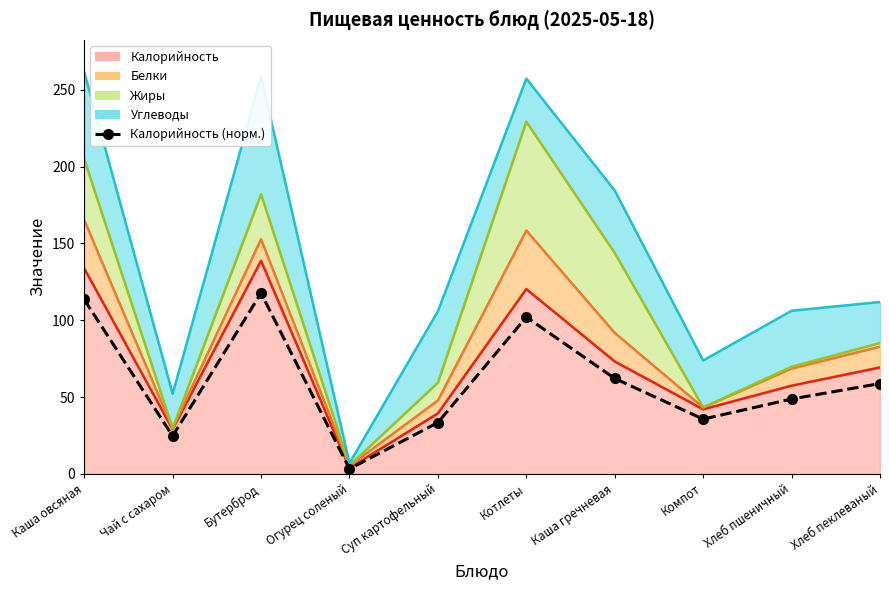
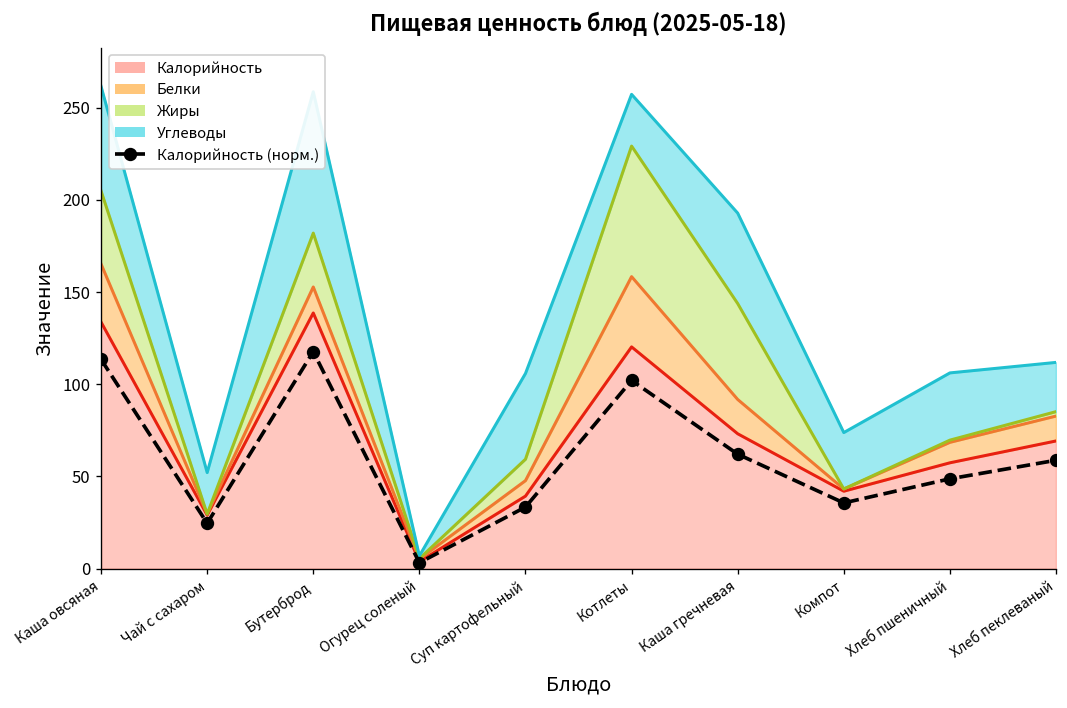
  {
    "Жиры": {
      "Каша овсяная": 40,
      "Бутерброд": 29,
      "Суп картофельный": 12,
      "Котлеты": 71,
      "Каша гречневая": 52,
      "Хлеб пеклеваный": 2
    },
    "Углеводы": {
      "Каша овсяная": 57,
      "Чай с сахаром": 23,
      "Суп картофельный": 46,
      "Котлеты": 28,
-     "Каша гречневая": 41,
+     "Каша гречневая": 49,
      "Компот": 31,
      "Хлеб пшеничный": 36,
      "Хлеб пеклеваный": 27
    },
    "Калорийность (норм.)": {
      "Каша овсяная": 113,
      "Чай с сахаром": 25,
      "Бутерброд": 118,
      "Суп картофельный": 33,
      "Котлеты": 102,
      "Каша гречневая": 62,
      "Компот": 36,
      "Хлеб пшеничный": 49,
      "Хлеб пеклеваный": 59
    }
  }
